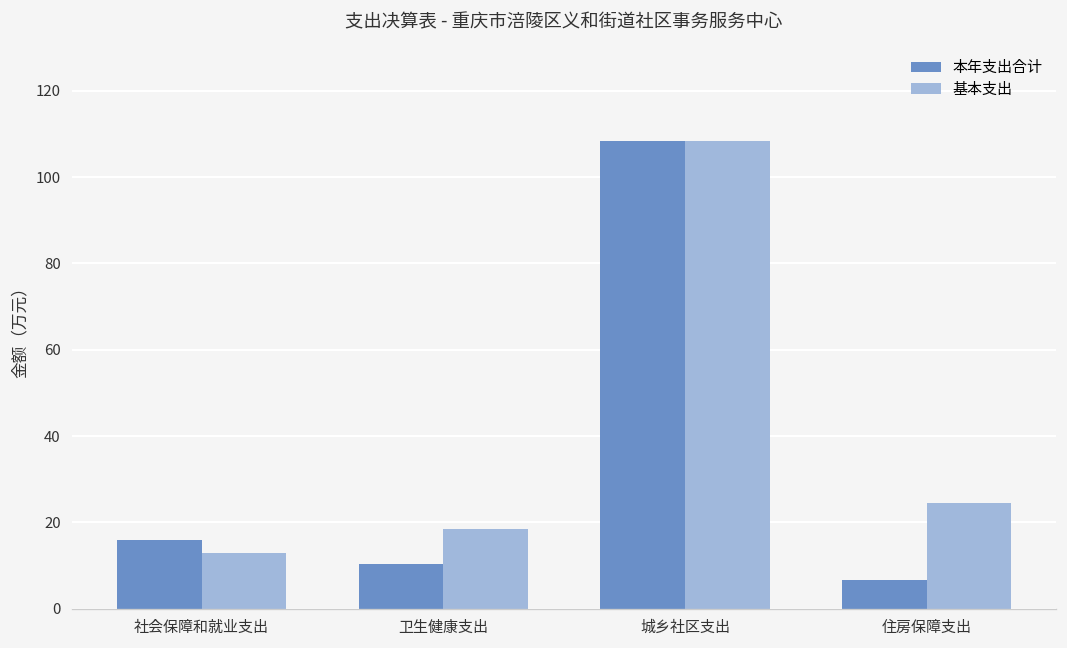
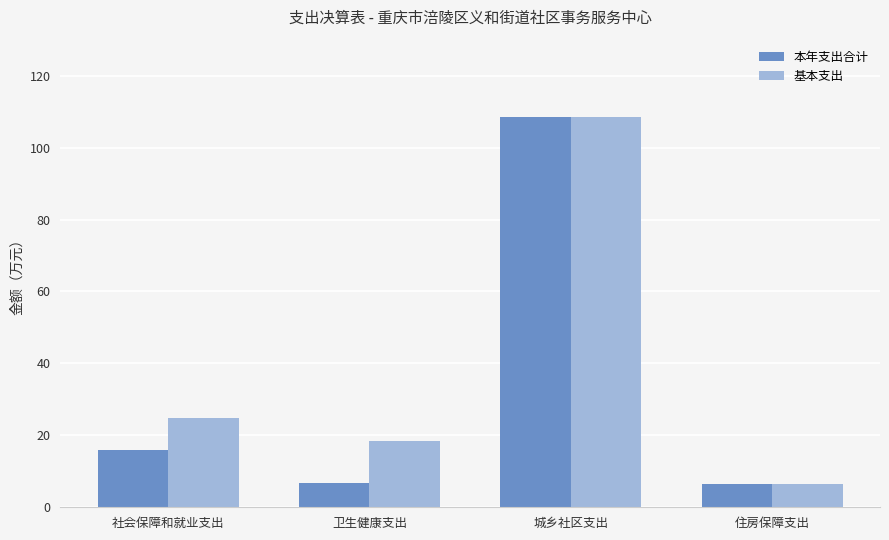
  {
    "本年支出合计": {
      "社会保障和就业支出": 16,
-     "卫生健康支出": 10,
+     "卫生健康支出": 7,
      "城乡社区支出": 108,
      "住房保障支出": 7
    },
    "基本支出": {
-     "社会保障和就业支出": 13,
+     "社会保障和就业支出": 25,
      "卫生健康支出": 19,
      "城乡社区支出": 108,
-     "住房保障支出": 24
+     "住房保障支出": 7
    }
  }
